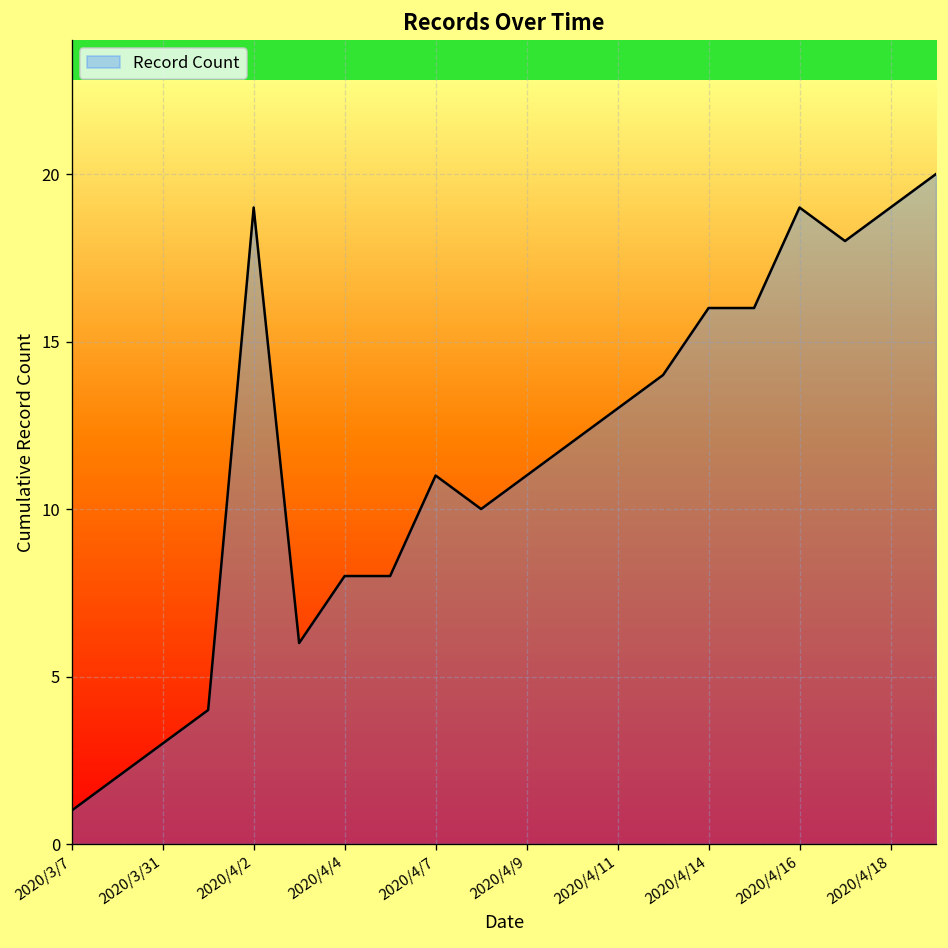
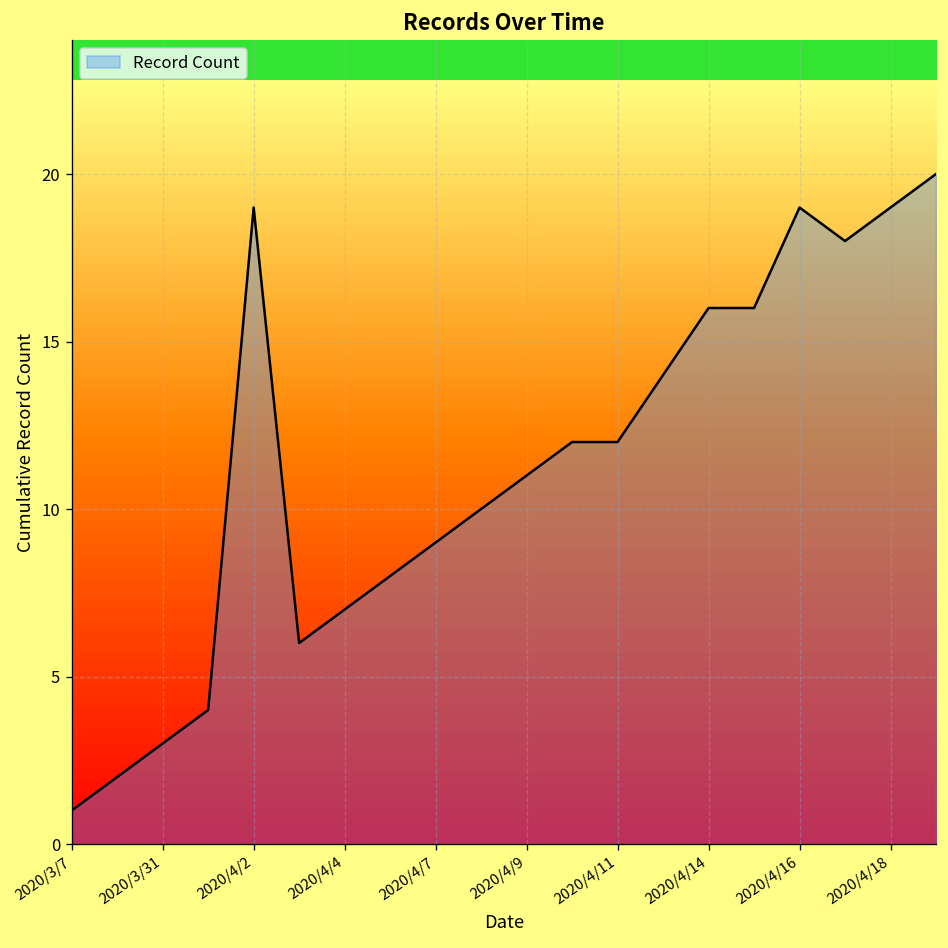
  {
    "2020/3/7": 1,
    "2020/3/31": 3,
    "2020/4/2": 19,
-   "2020/4/4": 8,
-   "2020/4/7": 11,
+   "2020/4/4": 7,
+   "2020/4/7": 9,
    "2020/4/9": 11,
-   "2020/4/11": 13,
+   "2020/4/11": 12,
    "2020/4/14": 16,
    "2020/4/16": 19,
    "2020/4/18": 19
  }
